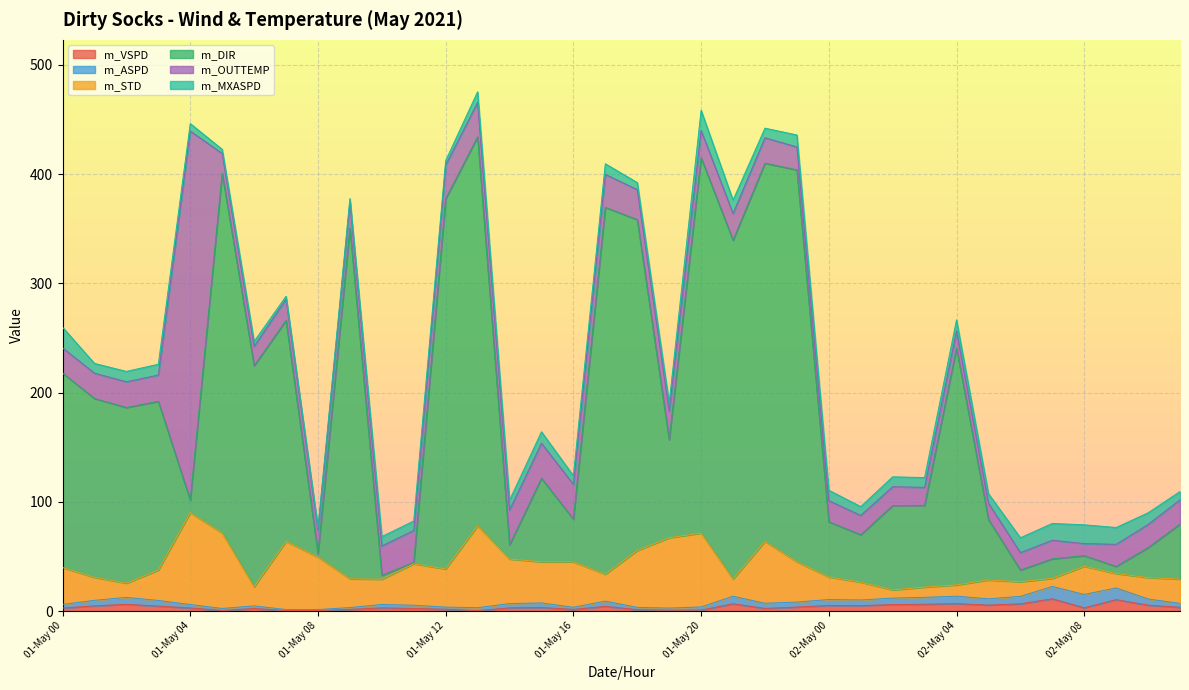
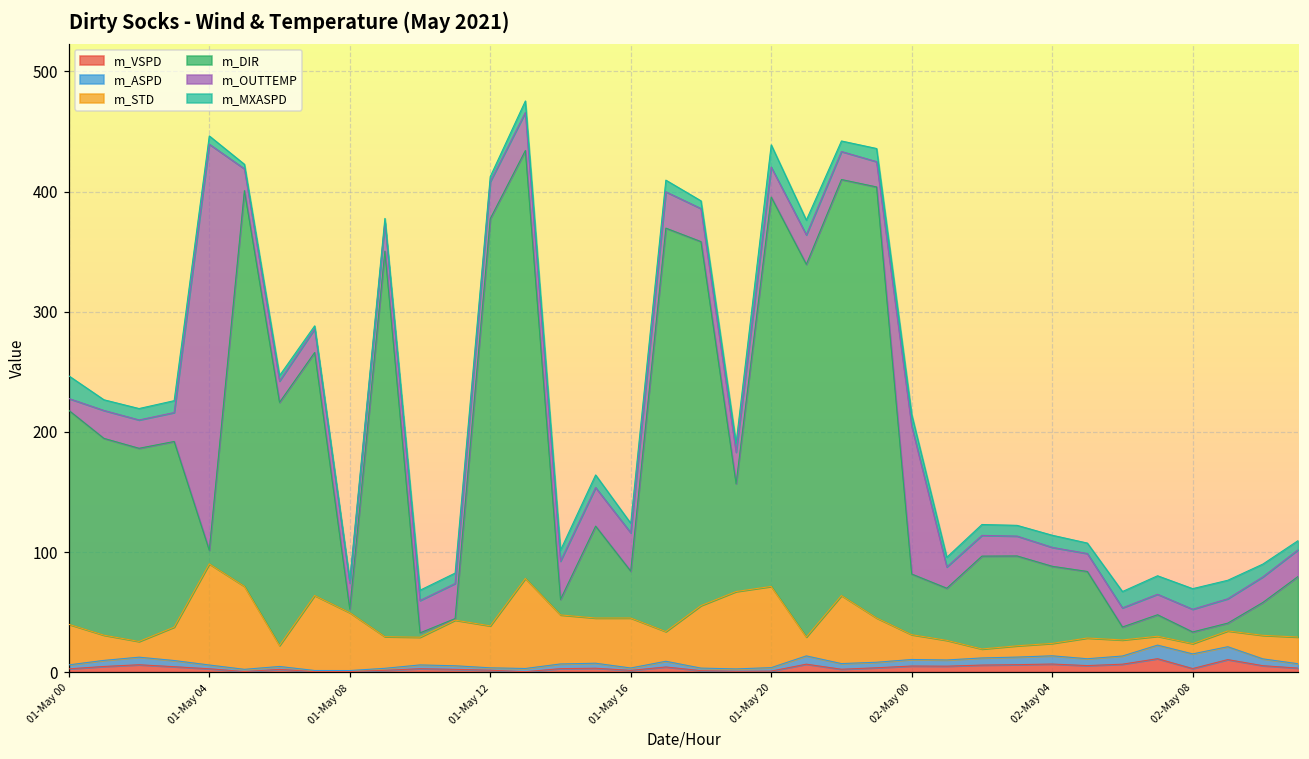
  {
    "m_VSPD": {
      "01-May 00": 3,
      "01-May 04": 3,
      "01-May 20": 1,
      "02-May 00": 5,
      "02-May 04": 7,
      "02-May 08": 3
    },
    "m_ASPD": {
      "01-May 00": 3,
      "01-May 04": 3,
      "01-May 20": 3,
      "02-May 00": 5,
      "02-May 04": 7,
      "02-May 08": 12
    },
    "m_STD": {
      "01-May 00": 34,
      "01-May 04": 84,
      "01-May 08": 48,
      "01-May 12": 35,
      "01-May 16": 42,
      "01-May 20": 68,
      "02-May 00": 21,
      "02-May 04": 10,
-     "02-May 08": 26
+     "02-May 08": 9
    },
    "m_DIR": {
      "01-May 00": 178,
      "01-May 04": 11,
      "01-May 08": 3,
      "01-May 12": 339,
      "01-May 16": 39,
-     "01-May 20": 344,
+     "01-May 20": 324,
      "02-May 00": 51,
-     "02-May 04": 217,
+     "02-May 04": 64,
      "02-May 08": 10
    },
    "m_OUTTEMP": {
-     "01-May 00": 23,
+     "01-May 00": 10,
      "01-May 04": 338,
      "01-May 12": 31,
      "01-May 16": 32,
      "01-May 20": 25,
-     "02-May 00": 19,
+     "02-May 00": 123,
      "02-May 04": 16,
-     "02-May 08": 11
+     "02-May 08": 19
    },
    "m_MXASPD": {
      "01-May 00": 19,
      "01-May 04": 7,
      "01-May 12": 4,
      "01-May 16": 8,
      "01-May 20": 19,
      "02-May 00": 10,
      "02-May 04": 10,
      "02-May 08": 17
    }
  }
